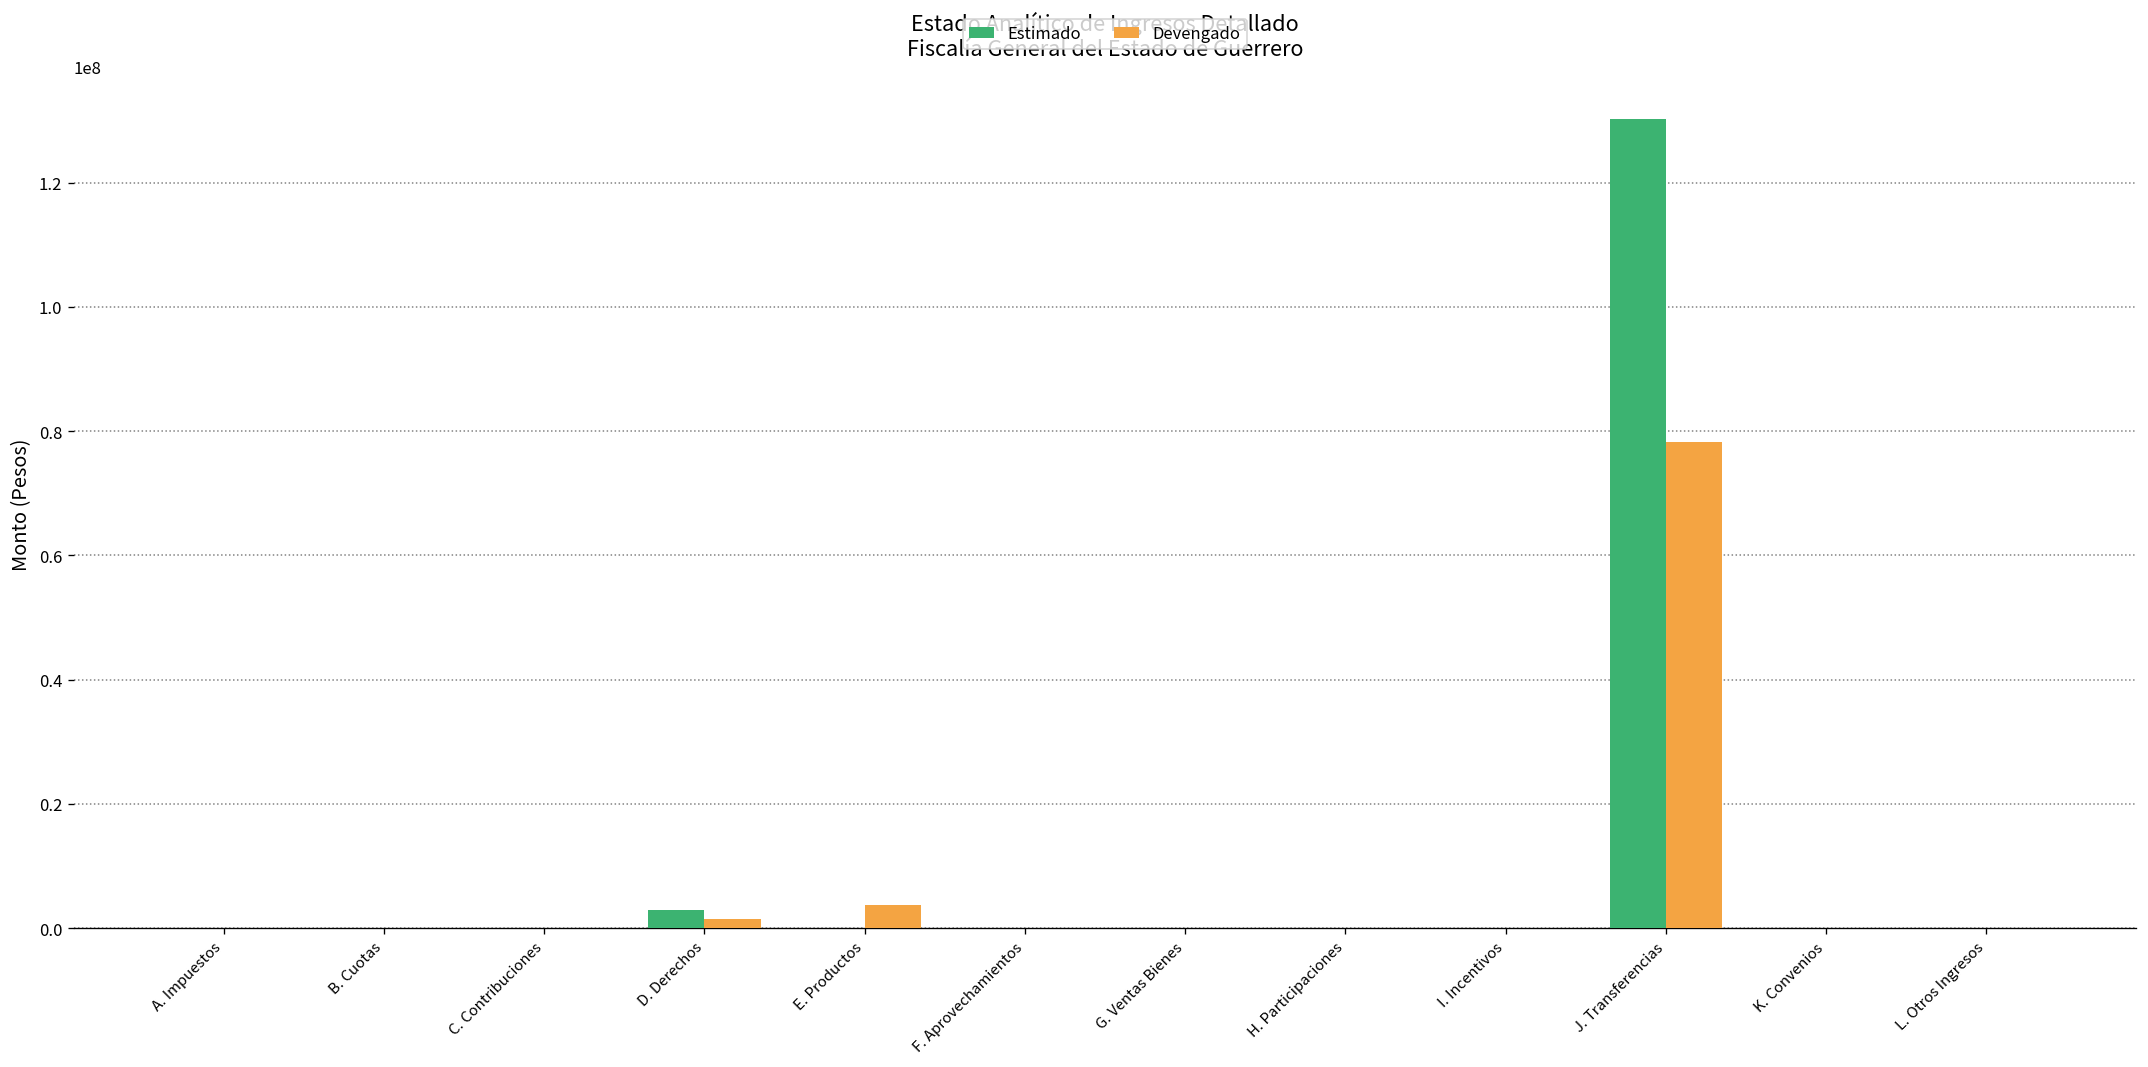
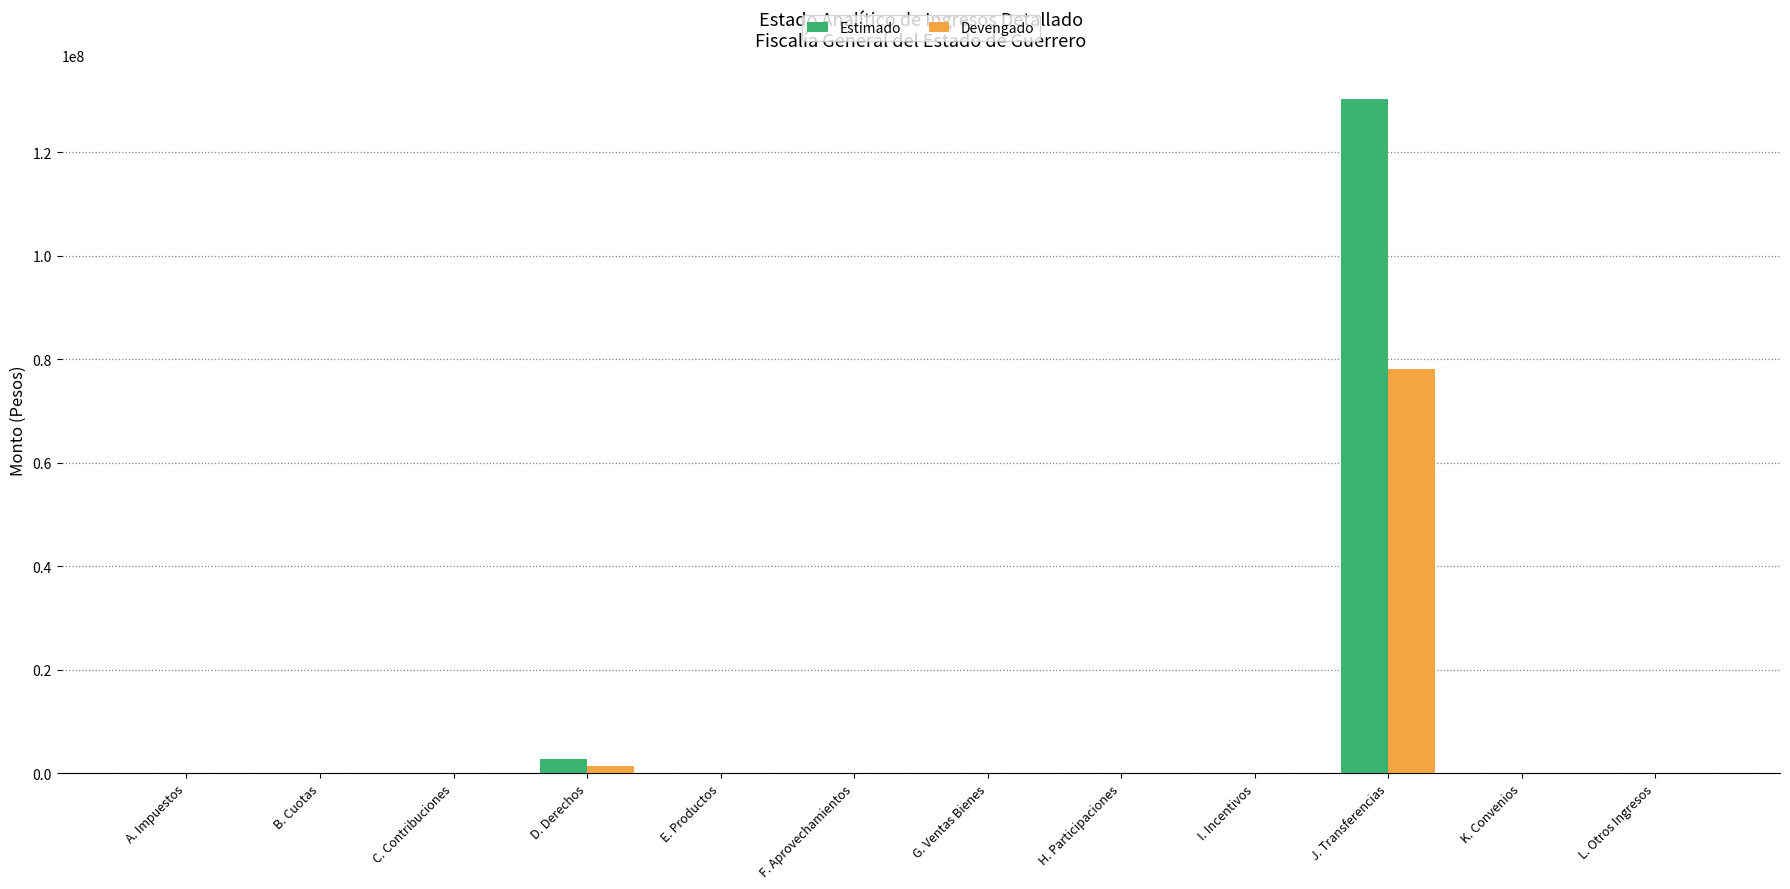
  {
    "Estimado": {
      "A. Impuestos": 0,
      "B. Cuotas": 0,
      "C. Contribuciones": 0,
      "D. Derechos": 3000000,
      "E. Productos": 0,
      "F. Aprovechamientos": 0,
      "G. Ventas Bienes": 0,
      "H. Participaciones": 0,
      "I. Incentivos": 0,
      "J. Transferencias": 130000000,
      "K. Convenios": 0,
      "L. Otros Ingresos": 0
    },
    "Devengado": {
      "A. Impuestos": 0,
      "B. Cuotas": 0,
      "C. Contribuciones": 0,
      "D. Derechos": 1000000,
-     "E. Productos": 4000000,
+     "E. Productos": 0,
      "F. Aprovechamientos": 0,
      "G. Ventas Bienes": 0,
      "H. Participaciones": 0,
      "I. Incentivos": 0,
      "J. Transferencias": 78000000,
      "K. Convenios": 0,
      "L. Otros Ingresos": 0
    }
  }
